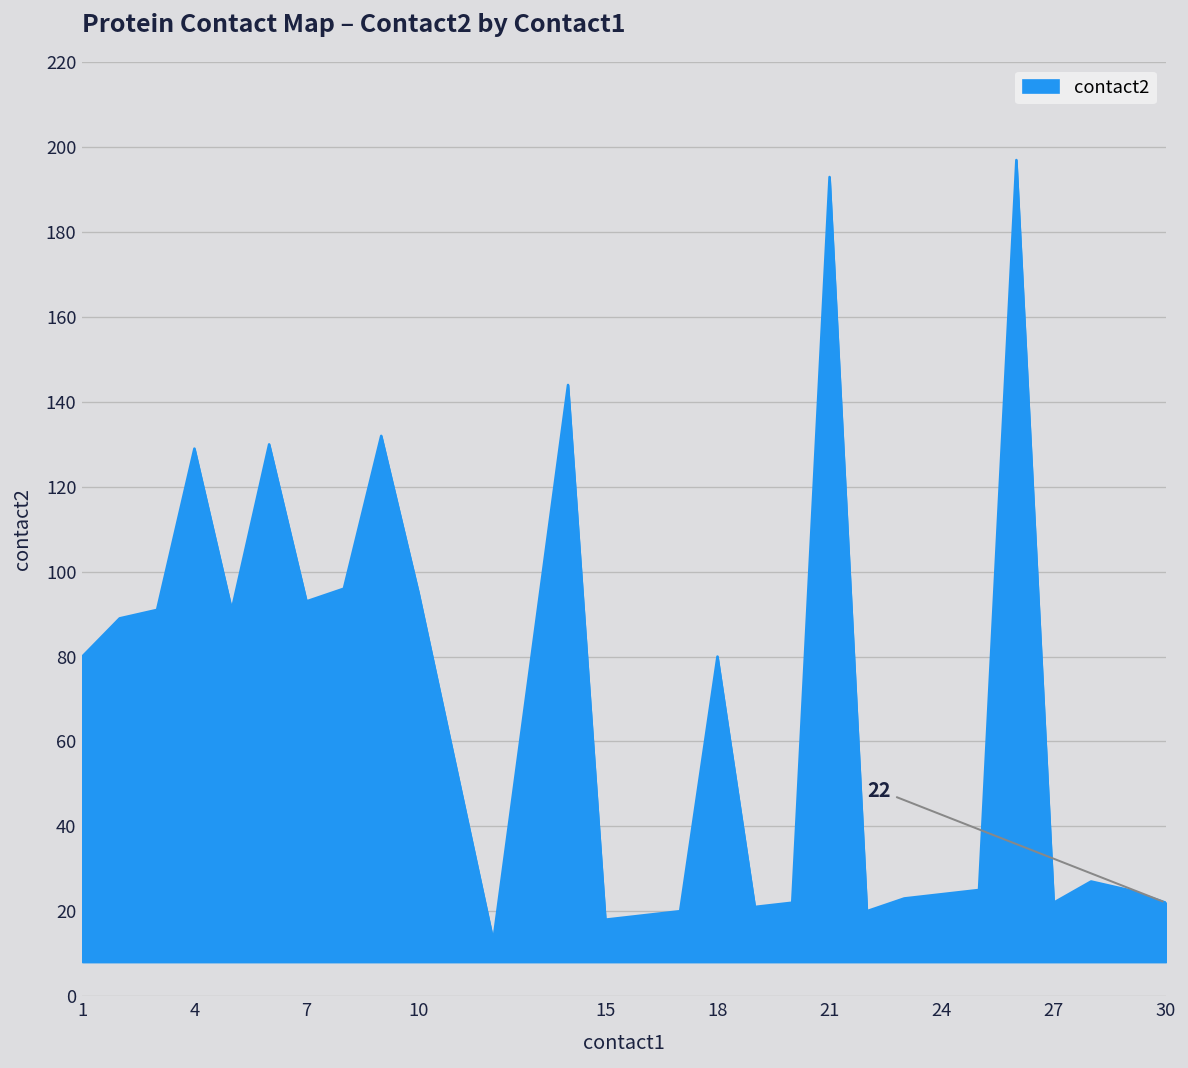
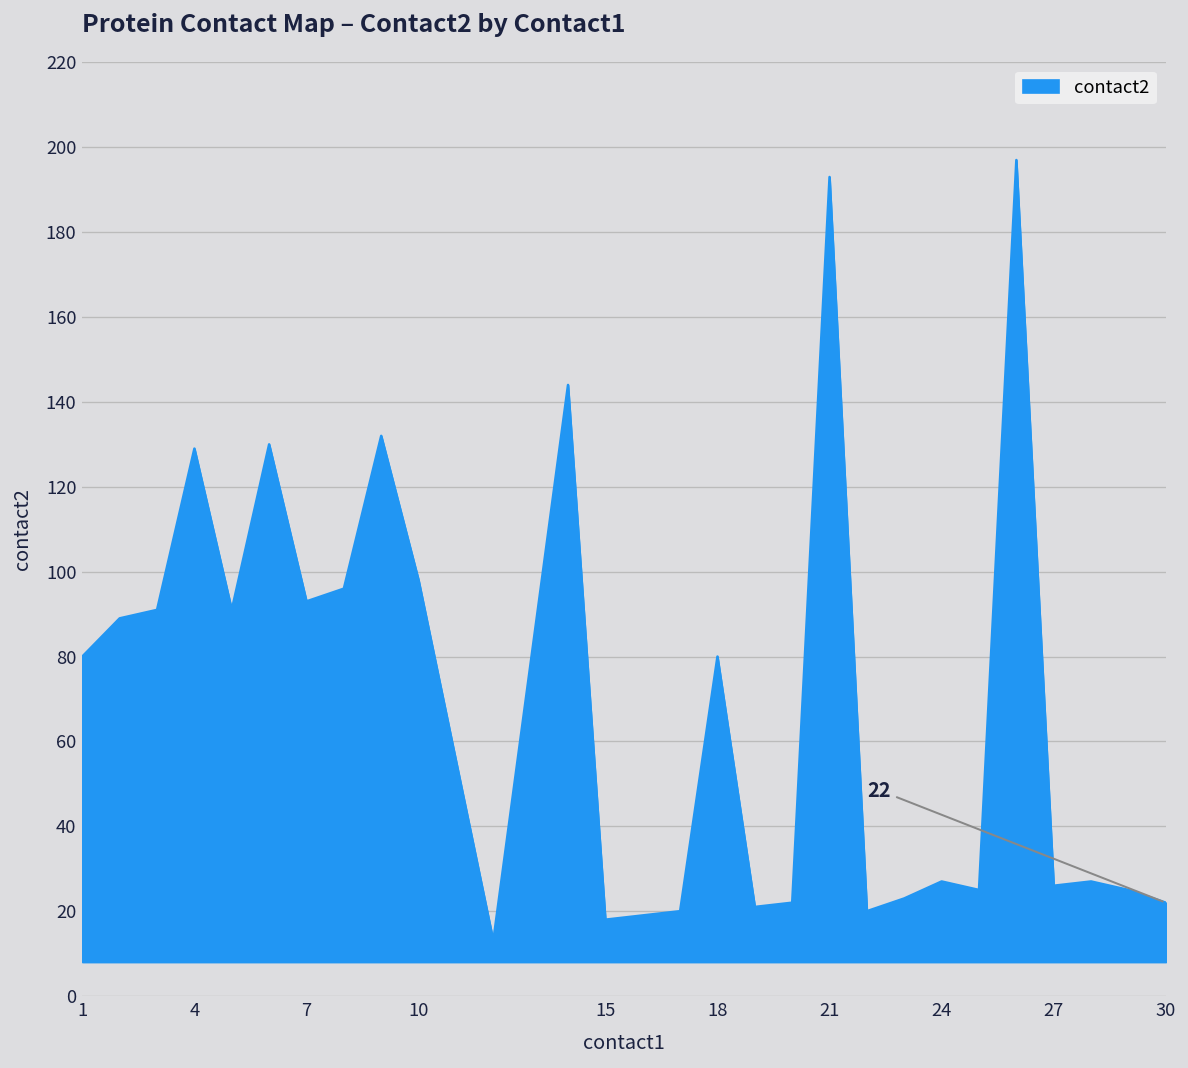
  {
    "1": 80,
    "4": 129,
    "7": 93,
-   "10": 95,
+   "10": 98,
    "15": 18,
    "18": 80,
    "21": 193,
-   "24": 24,
-   "27": 22,
+   "24": 27,
+   "27": 26,
    "30": 22
  }
